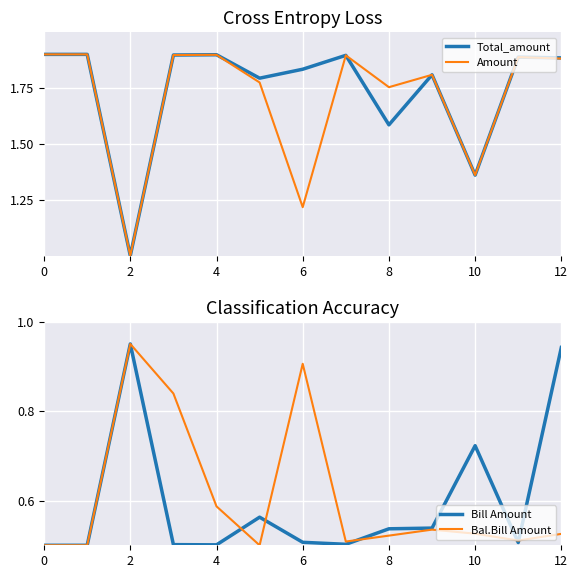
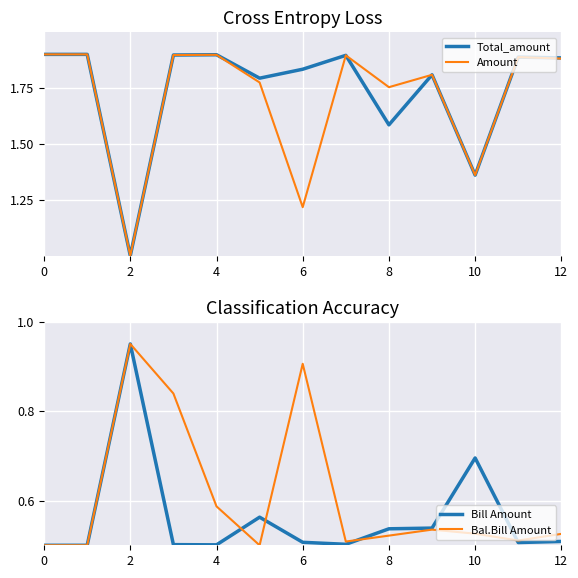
  {
    "Cross Entropy Loss": {
      "Total_amount": {
        "6": 1.83,
        "8": 1.58
      },
      "Amount": {
        "6": 1.22,
        "8": 1.75
      }
    },
    "Classification Accuracy": {
      "Bill Amount": {
        "4": 0.50,
        "6": 0.51,
        "8": 0.54,
-       "10": 0.72,
-       "12": 0.94
+       "10": 0.70,
+       "12": 0.51
      },
      "Bal.Bill Amount": {
        "4": 0.59,
        "6": 0.91,
        "8": 0.52,
        "12": 0.53
      }
    }
  }
